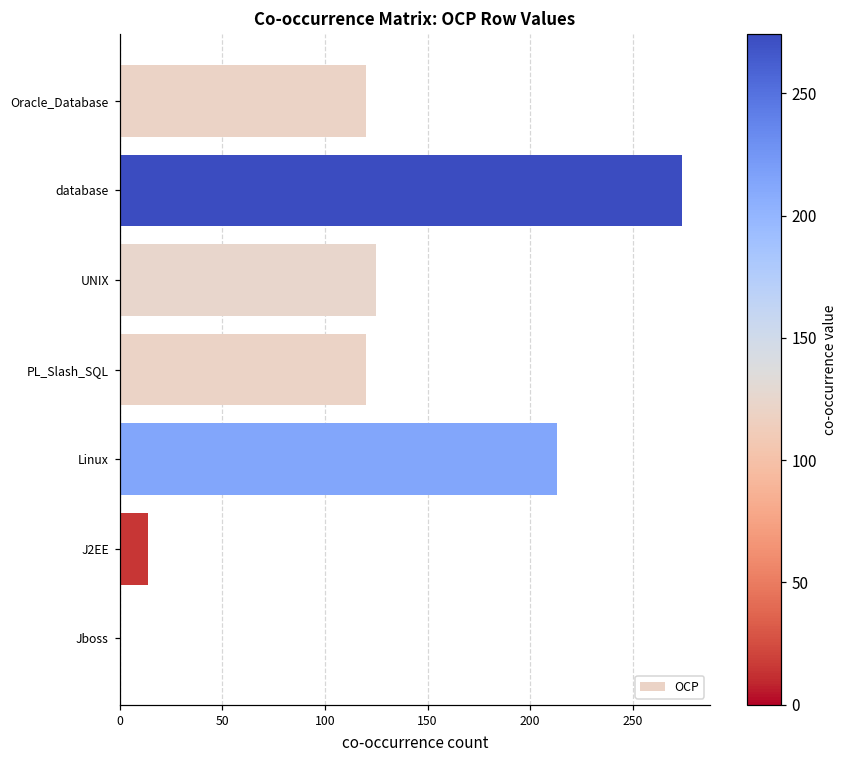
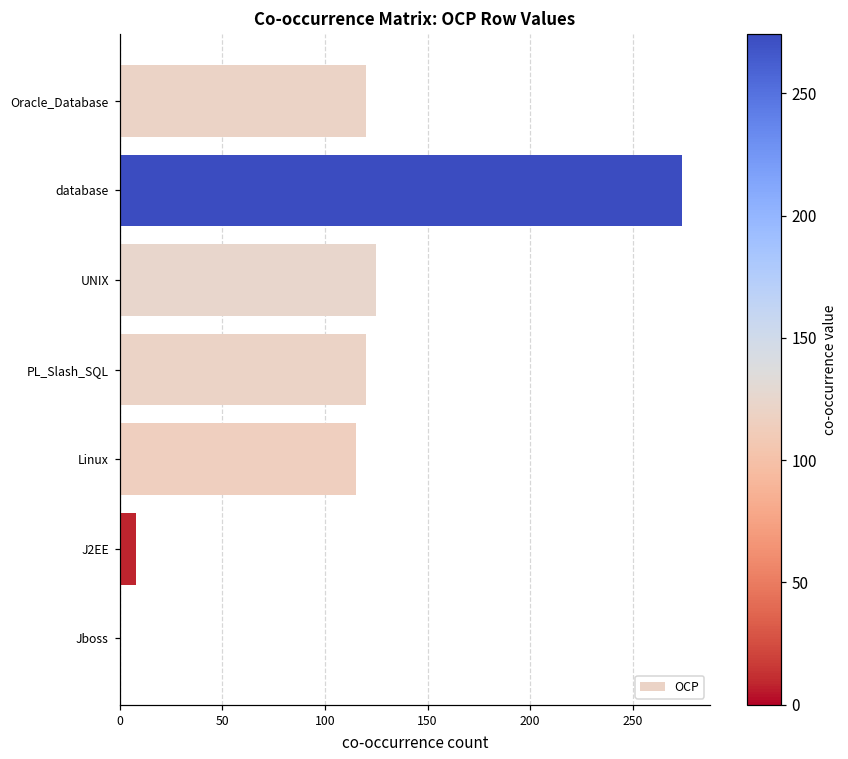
  {
    "Oracle_Database": 120,
    "database": 274,
    "UNIX": 125,
    "PL_Slash_SQL": 120,
-   "Linux": 213,
-   "J2EE": 14,
+   "Linux": 115,
+   "J2EE": 8,
    "Jboss": 0
  }
